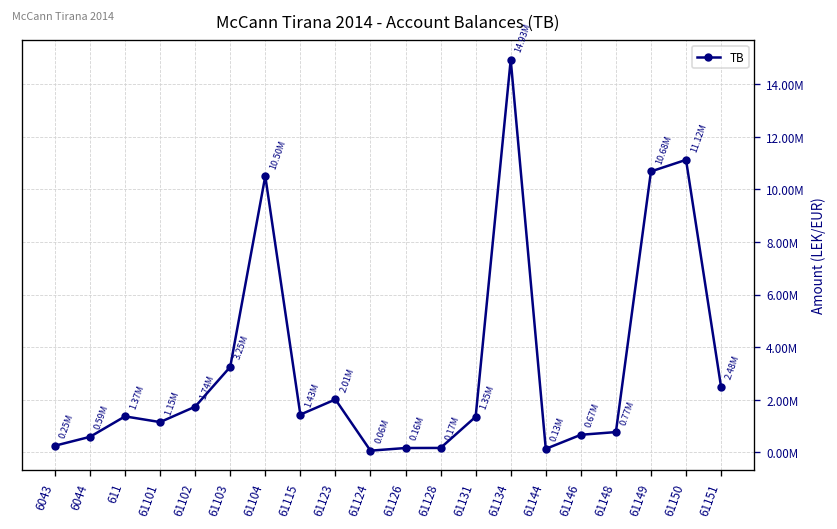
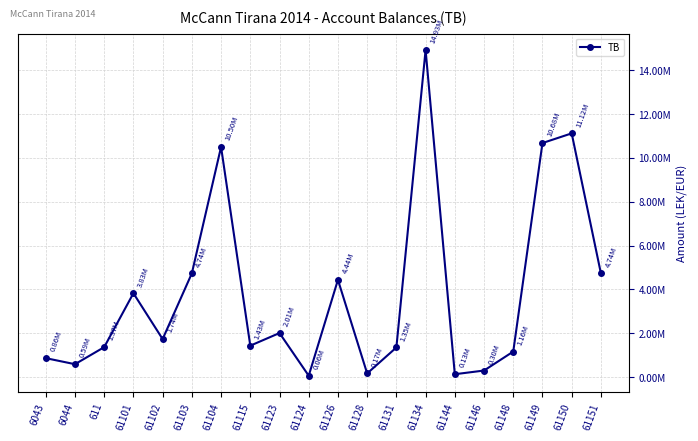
  {
-   "6043": "0.25M",
+   "6043": "0.86M",
    "6044": "0.59M",
    "611": "1.37M",
-   "61101": "1.15M",
+   "61101": "3.83M",
    "61102": "1.74M",
-   "61103": "3.25M",
+   "61103": "4.74M",
    "61104": "10.50M",
    "61115": "1.43M",
    "61123": "2.01M",
    "61124": "0.06M",
-   "61126": "0.16M",
+   "61126": "4.44M",
    "61128": "0.17M",
    "61131": "1.35M",
    "61134": "14.93M",
    "61144": "0.13M",
-   "61146": "0.67M",
-   "61148": "0.77M",
+   "61146": "0.30M",
+   "61148": "1.16M",
    "61149": "10.68M",
    "61150": "11.12M",
-   "61151": "2.48M"
+   "61151": "4.74M"
  }
